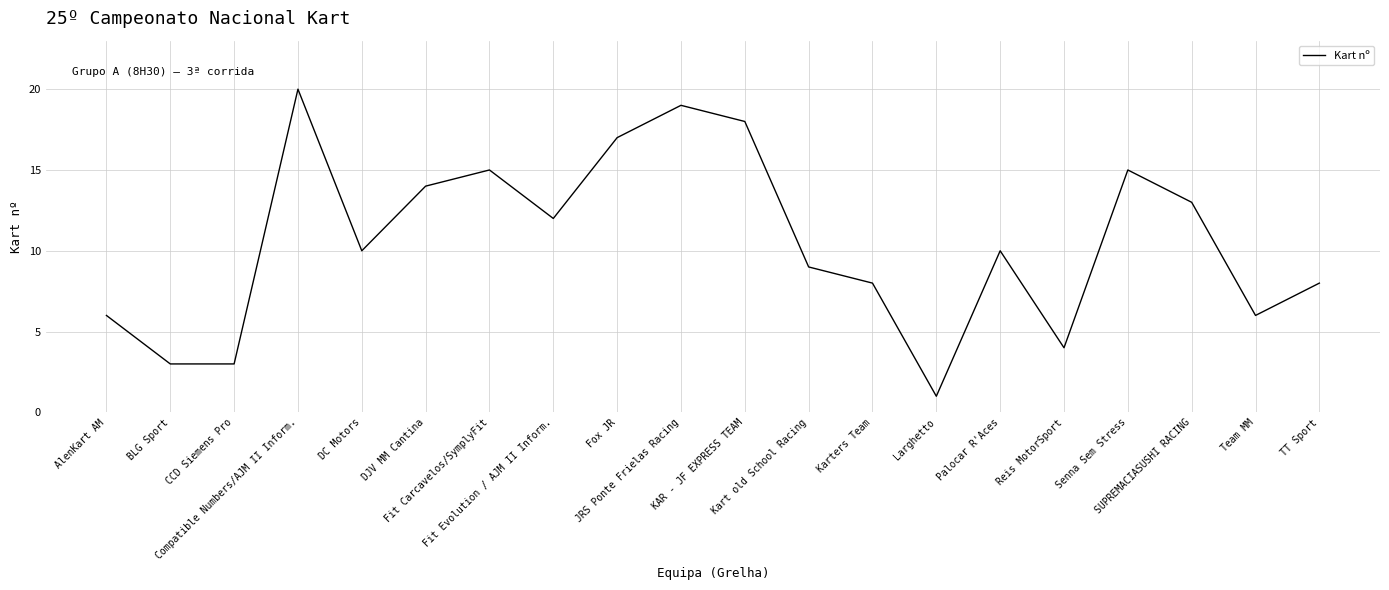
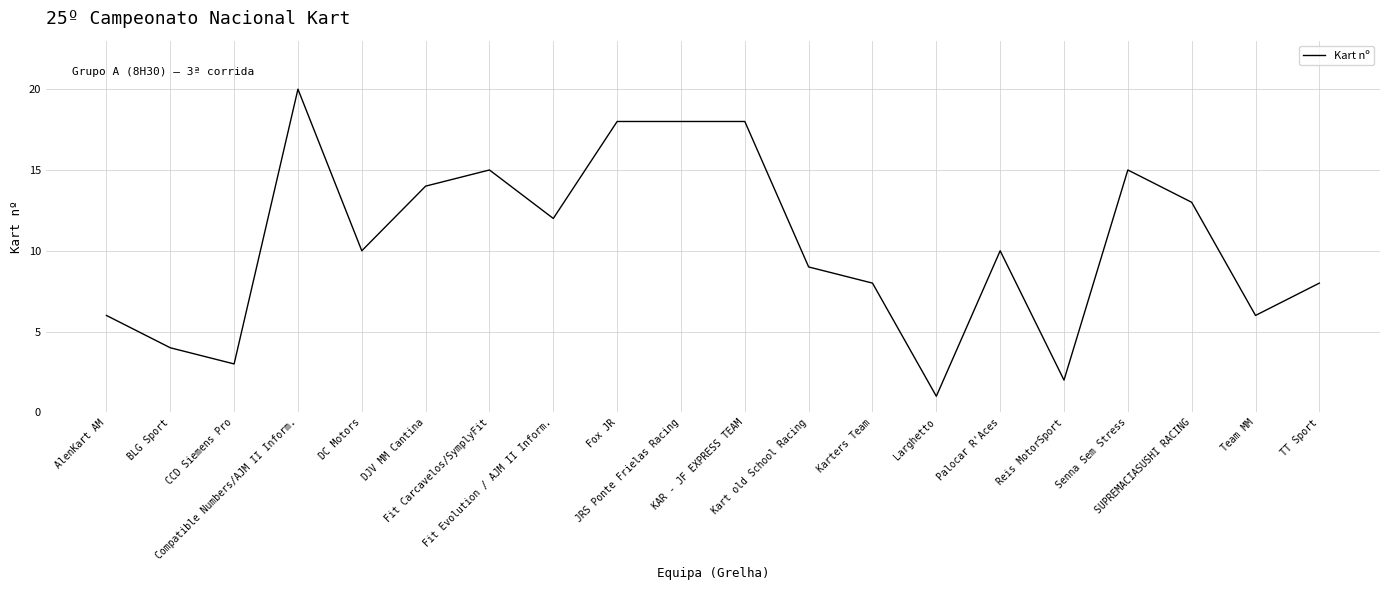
  {
    "AlenKart AM": 6,
-   "BLG Sport": 3,
+   "BLG Sport": 4,
    "CCD Siemens Pro": 3,
    "Compatible Numbers/AJM II Inform.": 20,
    "DC Motors": 10,
    "DJV MM Cantina": 14,
    "Fit Carcavelos/SymplyFit": 15,
    "Fit Evolution / AJM II Inform.": 12,
-   "Fox JR": 17,
-   "JRS Ponte Frielas Racing": 19,
+   "Fox JR": 18,
+   "JRS Ponte Frielas Racing": 18,
    "KAR - JF EXPRESS TEAM": 18,
    "Kart old School Racing": 9,
    "Karters Team": 8,
    "Larghetto": 1,
    "Palocar R'Aces": 10,
-   "Reis MotorSport": 4,
+   "Reis MotorSport": 2,
    "Senna Sem Stress": 15,
    "SUPREMACIASUSHI RACING": 13,
    "Team MM": 6,
    "TT Sport": 8
  }
